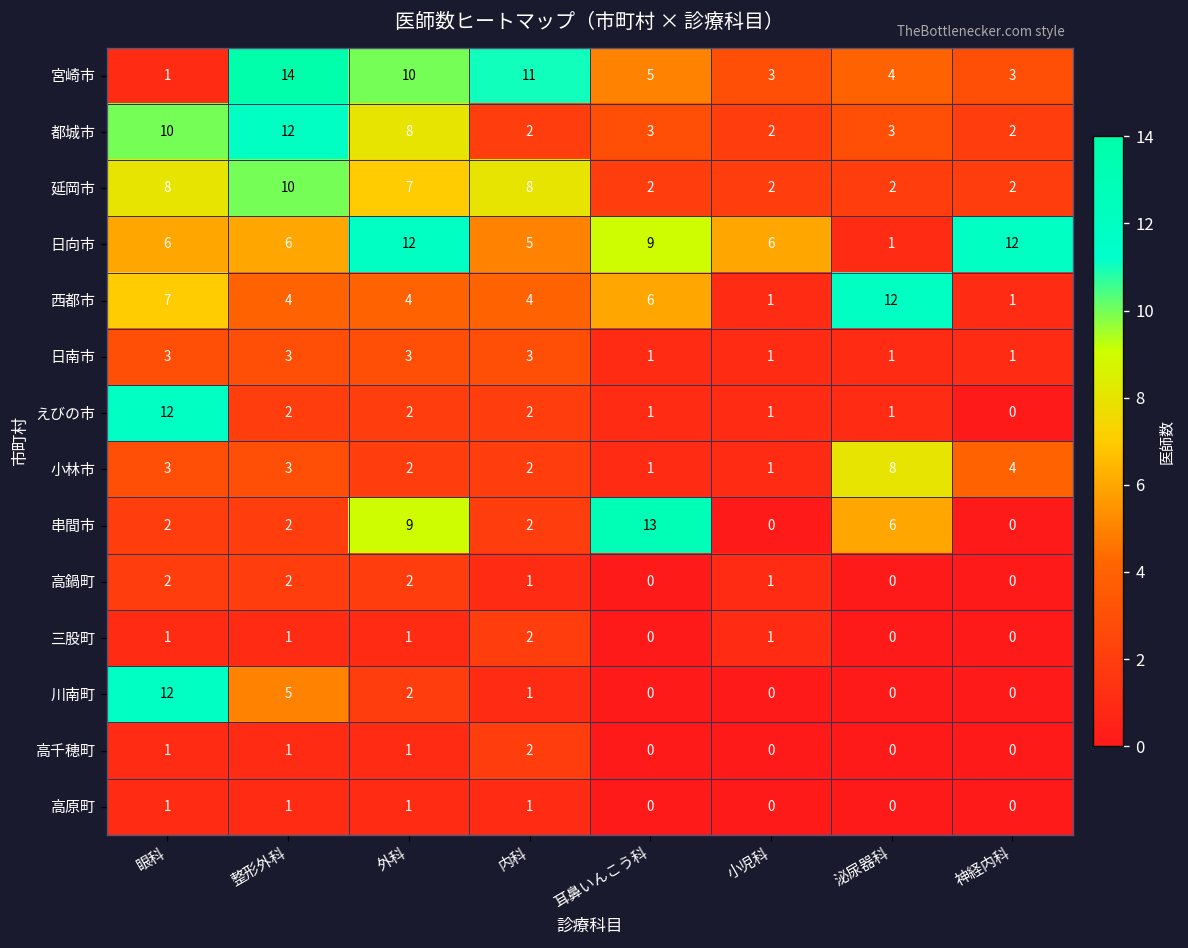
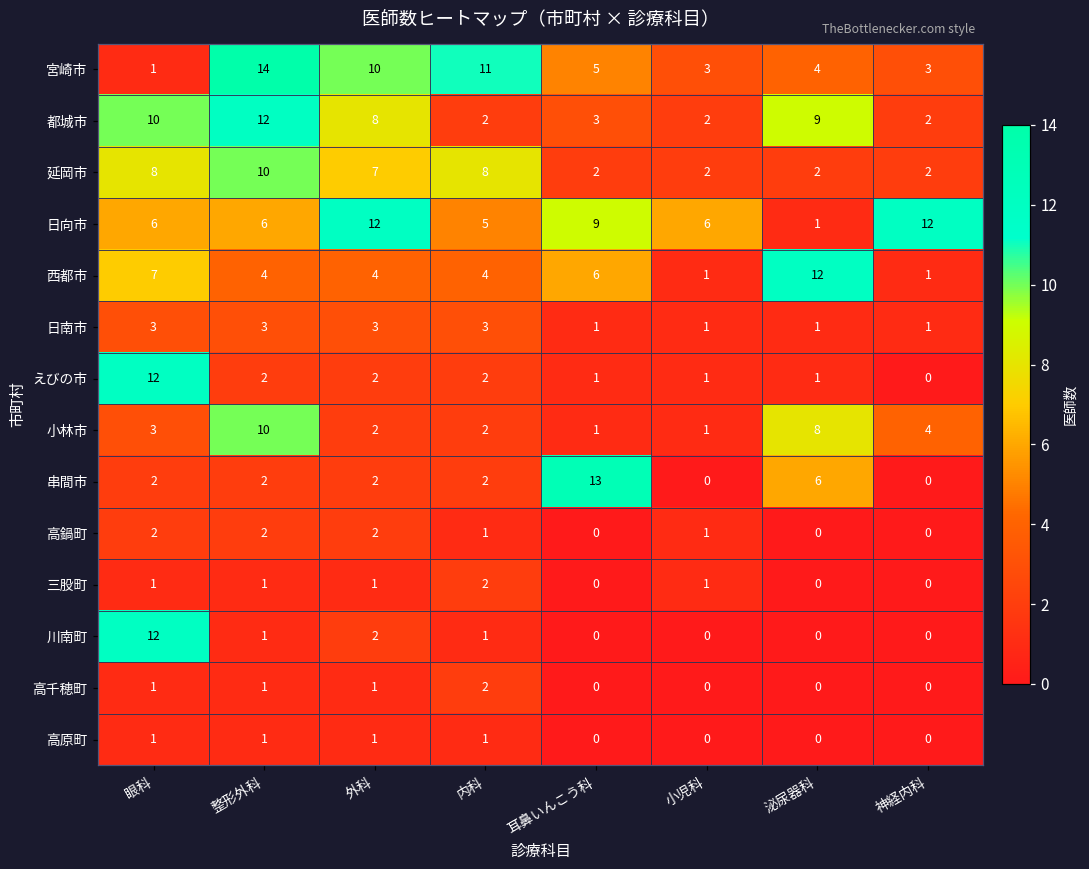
  {
    "宮崎市": {
      "眼科": 1,
      "整形外科": 14,
      "外科": 10,
      "内科": 11,
      "耳鼻いんこう科": 5,
      "小児科": 3,
      "泌尿器科": 4,
      "神経内科": 3
    },
    "都城市": {
      "眼科": 10,
      "整形外科": 12,
      "外科": 8,
      "内科": 2,
      "耳鼻いんこう科": 3,
      "小児科": 2,
-     "泌尿器科": 3,
+     "泌尿器科": 9,
      "神経内科": 2
    },
    "延岡市": {
      "眼科": 8,
      "整形外科": 10,
      "外科": 7,
      "内科": 8,
      "耳鼻いんこう科": 2,
      "小児科": 2,
      "泌尿器科": 2,
      "神経内科": 2
    },
    "日向市": {
      "眼科": 6,
      "整形外科": 6,
      "外科": 12,
      "内科": 5,
      "耳鼻いんこう科": 9,
      "小児科": 6,
      "泌尿器科": 1,
      "神経内科": 12
    },
    "西都市": {
      "眼科": 7,
      "整形外科": 4,
      "外科": 4,
      "内科": 4,
      "耳鼻いんこう科": 6,
      "小児科": 1,
      "泌尿器科": 12,
      "神経内科": 1
    },
    "日南市": {
      "眼科": 3,
      "整形外科": 3,
      "外科": 3,
      "内科": 3,
      "耳鼻いんこう科": 1,
      "小児科": 1,
      "泌尿器科": 1,
      "神経内科": 1
    },
    "えびの市": {
      "眼科": 12,
      "整形外科": 2,
      "外科": 2,
      "内科": 2,
      "耳鼻いんこう科": 1,
      "小児科": 1,
      "泌尿器科": 1,
      "神経内科": 0
    },
    "小林市": {
      "眼科": 3,
-     "整形外科": 3,
+     "整形外科": 10,
      "外科": 2,
      "内科": 2,
      "耳鼻いんこう科": 1,
      "小児科": 1,
      "泌尿器科": 8,
      "神経内科": 4
    },
    "串間市": {
      "眼科": 2,
      "整形外科": 2,
-     "外科": 9,
+     "外科": 2,
      "内科": 2,
      "耳鼻いんこう科": 13,
      "小児科": 0,
      "泌尿器科": 6,
      "神経内科": 0
    },
    "高鍋町": {
      "眼科": 2,
      "整形外科": 2,
      "外科": 2,
      "内科": 1,
      "耳鼻いんこう科": 0,
      "小児科": 1,
      "泌尿器科": 0,
      "神経内科": 0
    },
    "三股町": {
      "眼科": 1,
      "整形外科": 1,
      "外科": 1,
      "内科": 2,
      "耳鼻いんこう科": 0,
      "小児科": 1,
      "泌尿器科": 0,
      "神経内科": 0
    },
    "川南町": {
      "眼科": 12,
-     "整形外科": 5,
+     "整形外科": 1,
      "外科": 2,
      "内科": 1,
      "耳鼻いんこう科": 0,
      "小児科": 0,
      "泌尿器科": 0,
      "神経内科": 0
    },
    "高千穂町": {
      "眼科": 1,
      "整形外科": 1,
      "外科": 1,
      "内科": 2,
      "耳鼻いんこう科": 0,
      "小児科": 0,
      "泌尿器科": 0,
      "神経内科": 0
    },
    "高原町": {
      "眼科": 1,
      "整形外科": 1,
      "外科": 1,
      "内科": 1,
      "耳鼻いんこう科": 0,
      "小児科": 0,
      "泌尿器科": 0,
      "神経内科": 0
    }
  }
